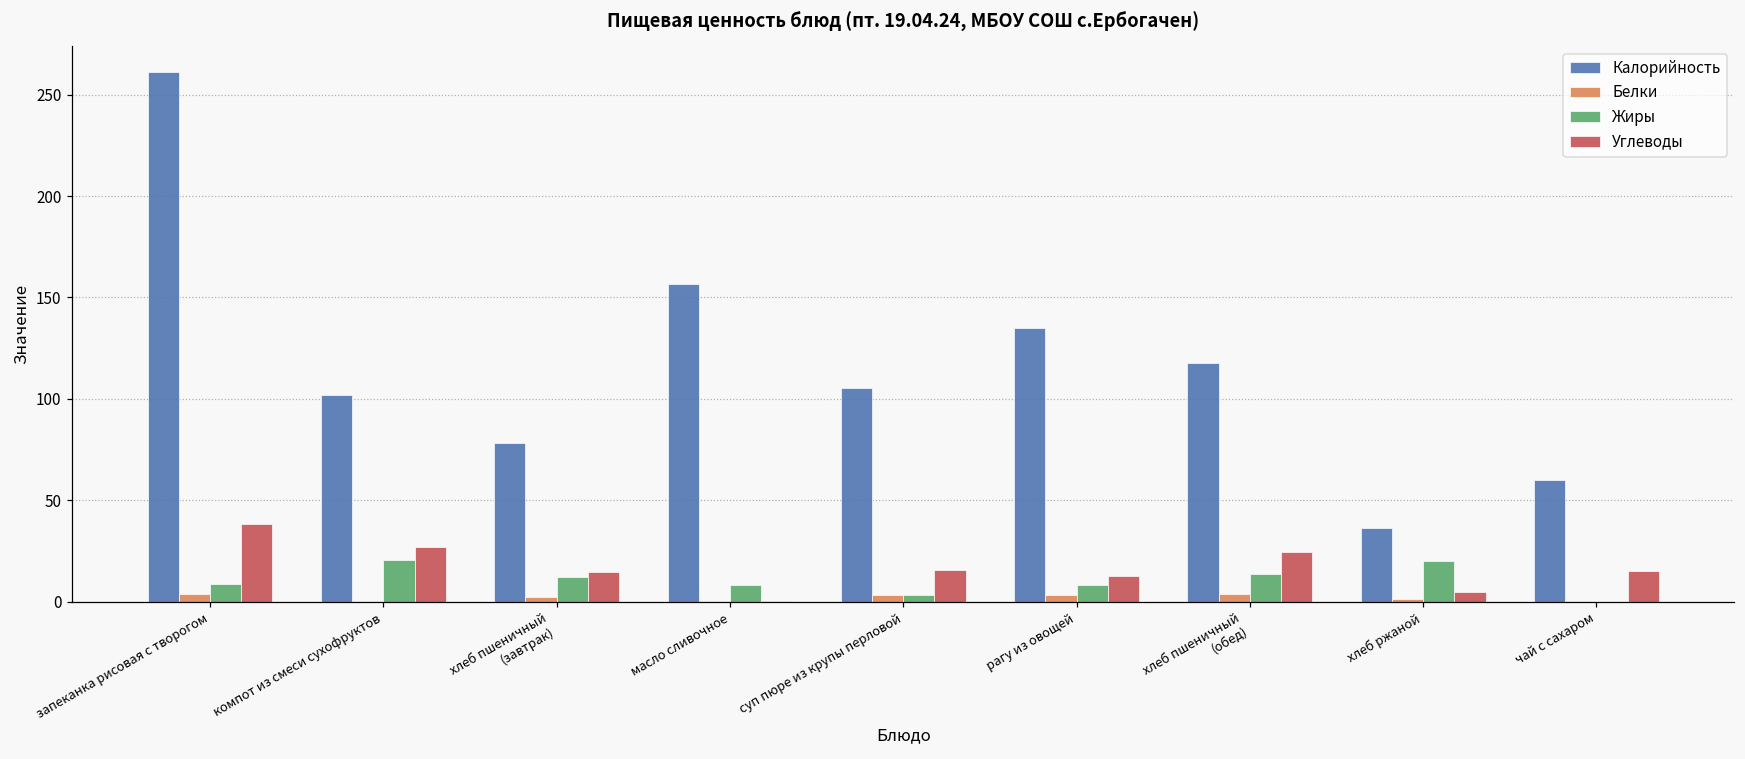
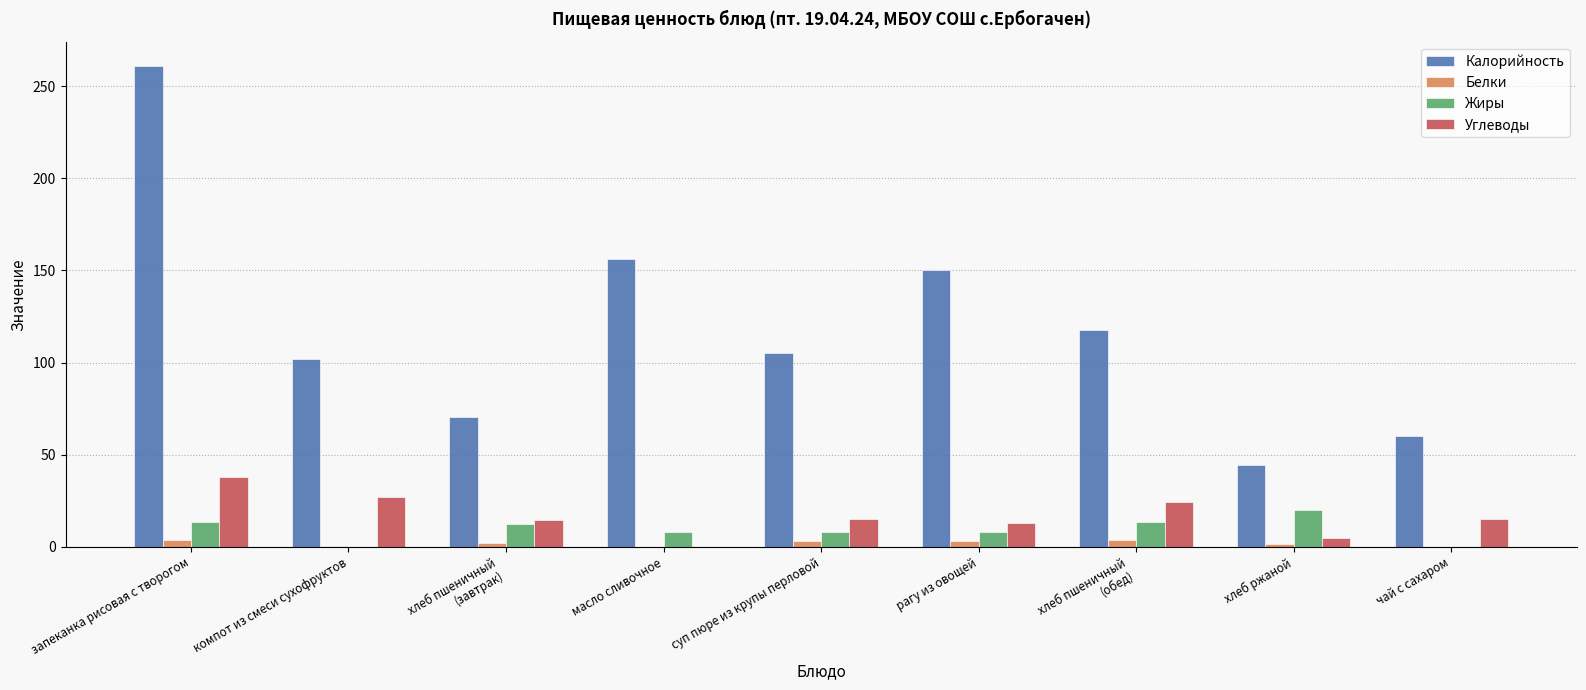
  {
    "Калорийность": {
      "запеканка рисовая с творогом": 261,
      "компот из смеси сухофруктов": 102,
-     "хлеб пшеничный (завтрак)": 78,
+     "хлеб пшеничный (завтрак)": 71,
      "масло сливочное": 156,
      "суп пюре из крупы перловой": 105,
-     "рагу из овощей": 135,
+     "рагу из овощей": 150,
      "хлеб пшеничный (обед)": 118,
-     "хлеб ржаной": 36,
+     "хлеб ржаной": 45,
      "чай с сахаром": 60
    },
    "Жиры": {
-     "запеканка рисовая с творогом": 8,
-     "компот из смеси сухофруктов": 21,
+     "запеканка рисовая с творогом": 14,
+     "компот из смеси сухофруктов": 0,
      "хлеб пшеничный (завтрак)": 12,
      "масло сливочное": 8,
-     "суп пюре из крупы перловой": 3,
+     "суп пюре из крупы перловой": 8,
      "рагу из овощей": 8,
      "хлеб пшеничный (обед)": 14,
      "хлеб ржаной": 20,
      "чай с сахаром": 0
    }
  }
